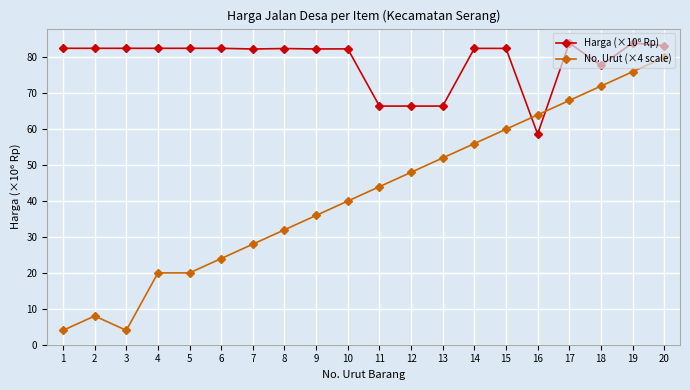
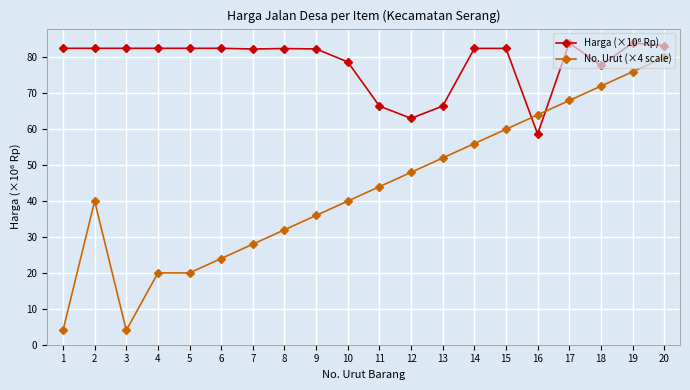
  {
    "Harga (×10⁶ Rp)": {
      "1": 83,
      "2": 83,
      "3": 83,
      "4": 83,
      "5": 83,
      "6": 83,
      "7": 82,
      "8": 82,
      "9": 82,
-     "10": 82,
+     "10": 79,
      "11": 66,
-     "12": 66,
+     "12": 63,
      "13": 66,
      "14": 83,
      "15": 83,
      "16": 59
    },
    "No. Urut (×4 scale)": {
      "1": 4,
-     "2": 8,
+     "2": 40,
      "3": 4,
      "4": 20,
      "5": 20,
      "6": 24,
      "7": 28,
      "8": 32,
      "9": 36,
      "10": 40,
      "11": 44,
      "12": 48,
      "13": 52,
      "14": 56,
      "15": 60,
      "16": 64,
      "17": 68,
      "18": 72,
      "19": 76
    }
  }
